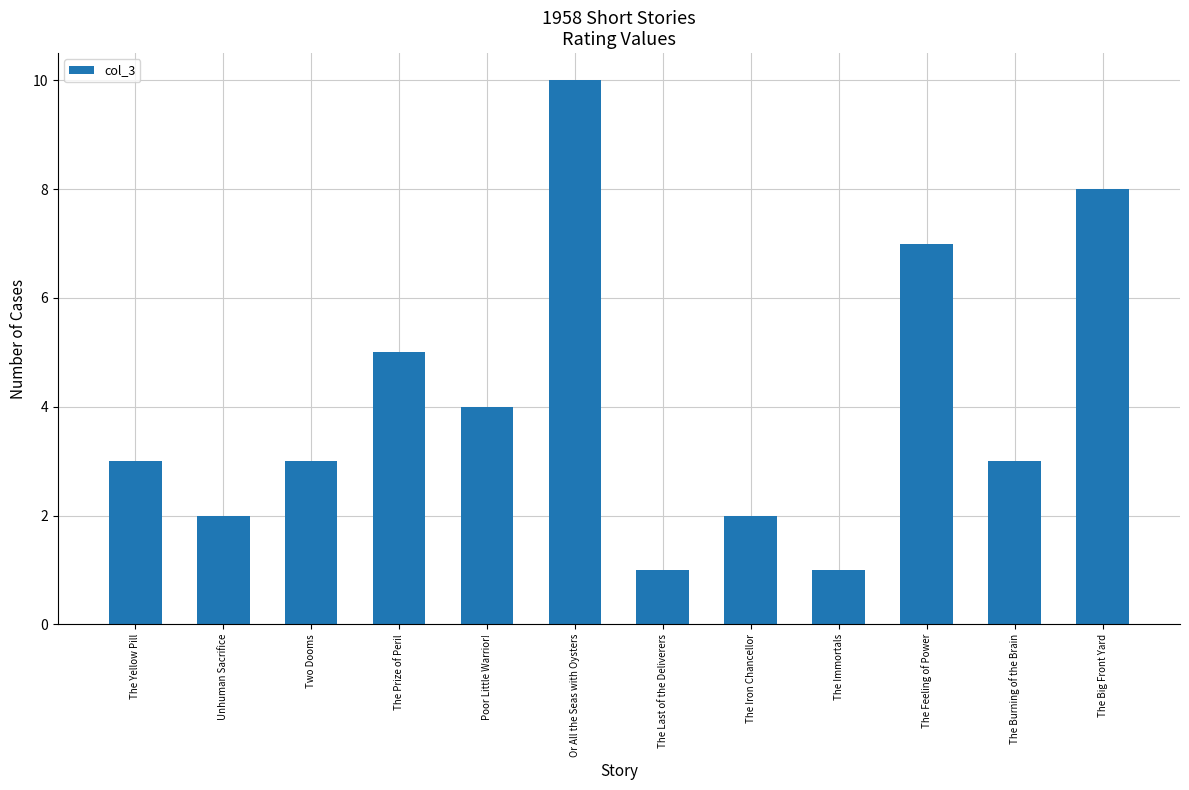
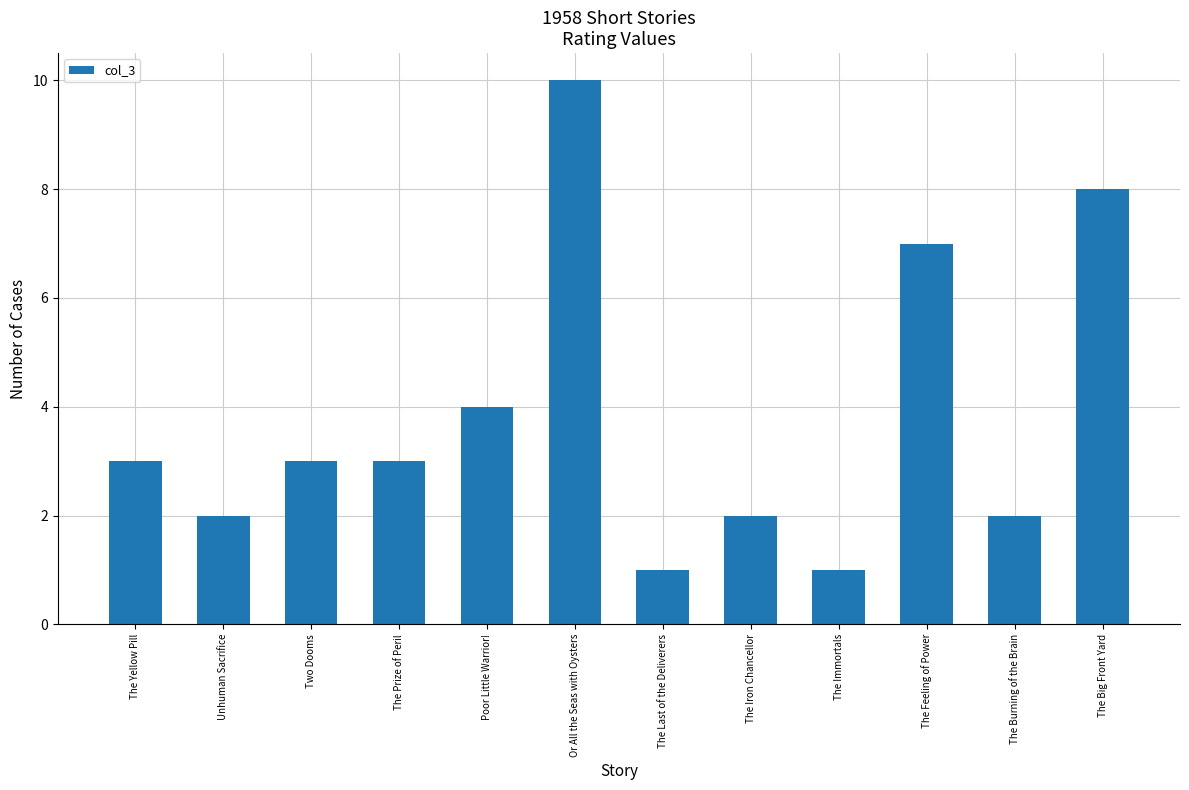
  {
    "The Yellow Pill": 3,
    "Unhuman Sacrifice": 2,
    "Two Dooms": 3,
-   "The Prize of Peril": 5,
+   "The Prize of Peril": 3,
    "Poor Little Warrior!": 4,
    "Or All the Seas with Oysters": 10,
    "The Last of the Deliverers": 1,
    "The Iron Chancellor": 2,
    "The Immortals": 1,
    "The Feeling of Power": 7,
-   "The Burning of the Brain": 3,
+   "The Burning of the Brain": 2,
    "The Big Front Yard": 8
  }
